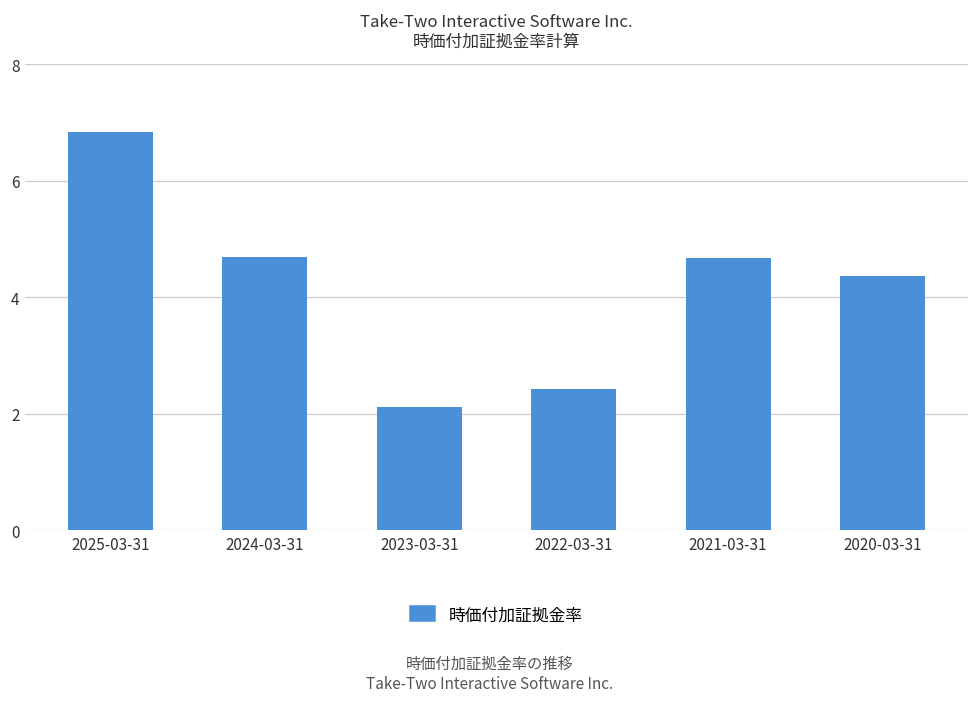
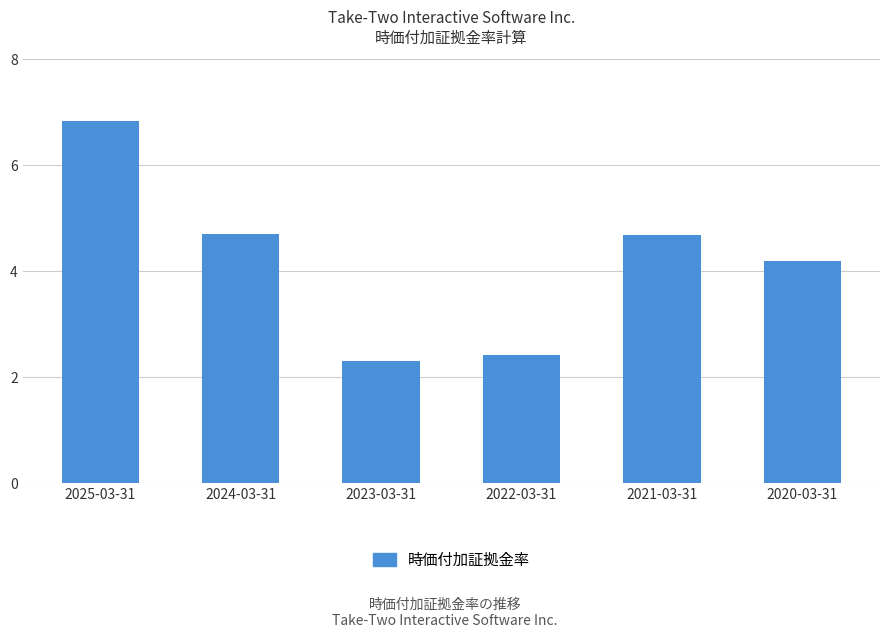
  {
    "2025-03-31": 6.8,
    "2024-03-31": 4.7,
-   "2023-03-31": 2.1,
+   "2023-03-31": 2.3,
    "2022-03-31": 2.4,
    "2021-03-31": 4.7,
-   "2020-03-31": 4.4
+   "2020-03-31": 4.2
  }
